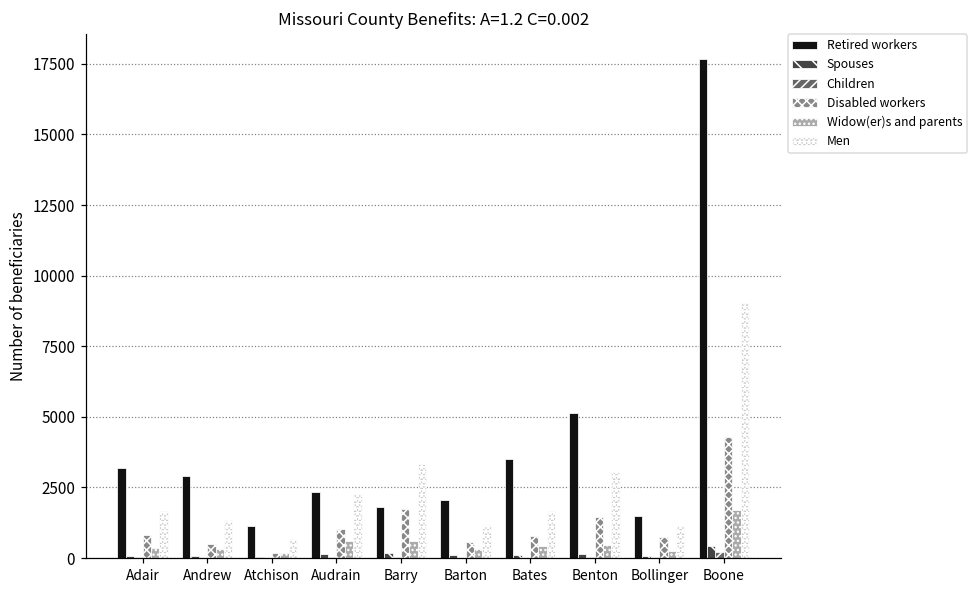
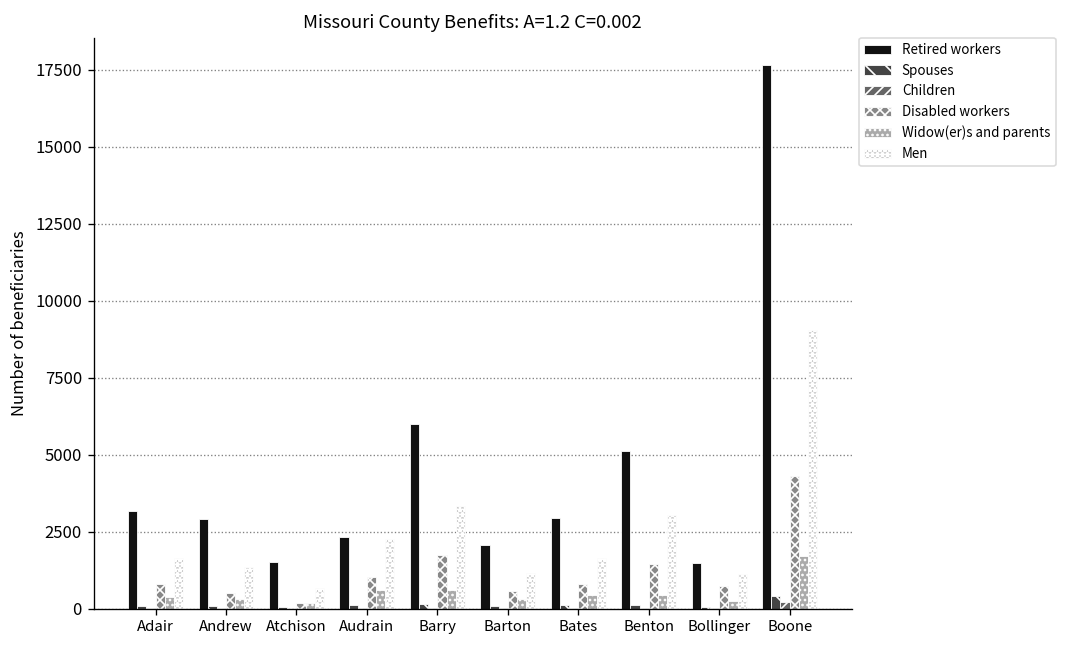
  {
    "Retired workers": {
      "Adair": 3200,
      "Andrew": 2900,
-     "Atchison": 1100,
+     "Atchison": 1500,
      "Audrain": 2300,
-     "Barry": 1800,
+     "Barry": 6000,
      "Barton": 2100,
-     "Bates": 3500,
+     "Bates": 2900,
      "Benton": 5100,
      "Bollinger": 1500,
      "Boone": 17700
    }
  }
